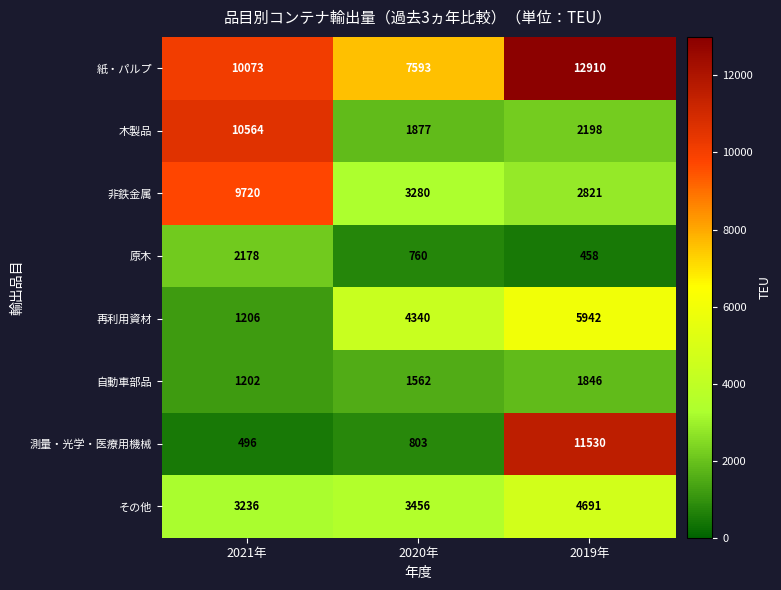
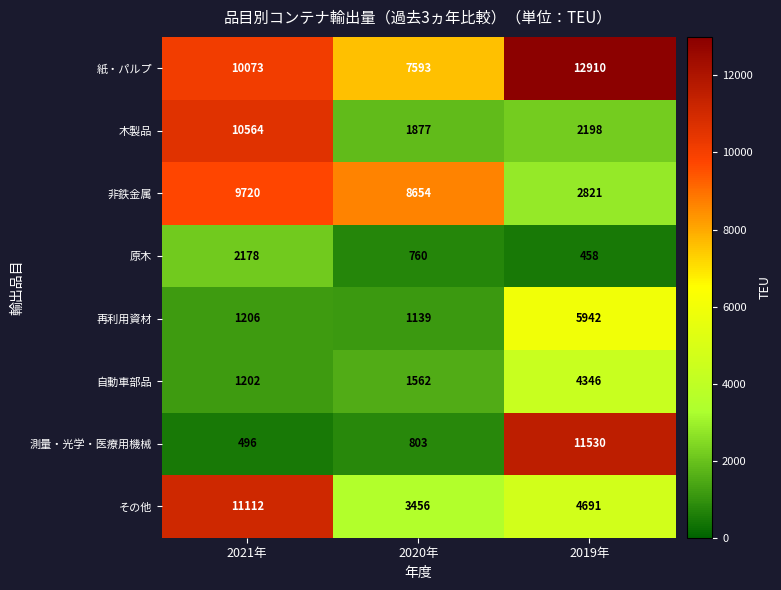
  {
    "紙・パルプ": {
      "2021年": 10073,
      "2020年": 7593,
      "2019年": 12910
    },
    "木製品": {
      "2021年": 10564,
      "2020年": 1877,
      "2019年": 2198
    },
    "非鉄金属": {
      "2021年": 9720,
-     "2020年": 3280,
+     "2020年": 8654,
      "2019年": 2821
    },
    "原木": {
      "2021年": 2178,
      "2020年": 760,
      "2019年": 458
    },
    "再利用資材": {
      "2021年": 1206,
-     "2020年": 4340,
+     "2020年": 1139,
      "2019年": 5942
    },
    "自動車部品": {
      "2021年": 1202,
      "2020年": 1562,
-     "2019年": 1846
+     "2019年": 4346
    },
    "測量・光学・医療用機械": {
      "2021年": 496,
      "2020年": 803,
      "2019年": 11530
    },
    "その他": {
-     "2021年": 3236,
+     "2021年": 11112,
      "2020年": 3456,
      "2019年": 4691
    }
  }
